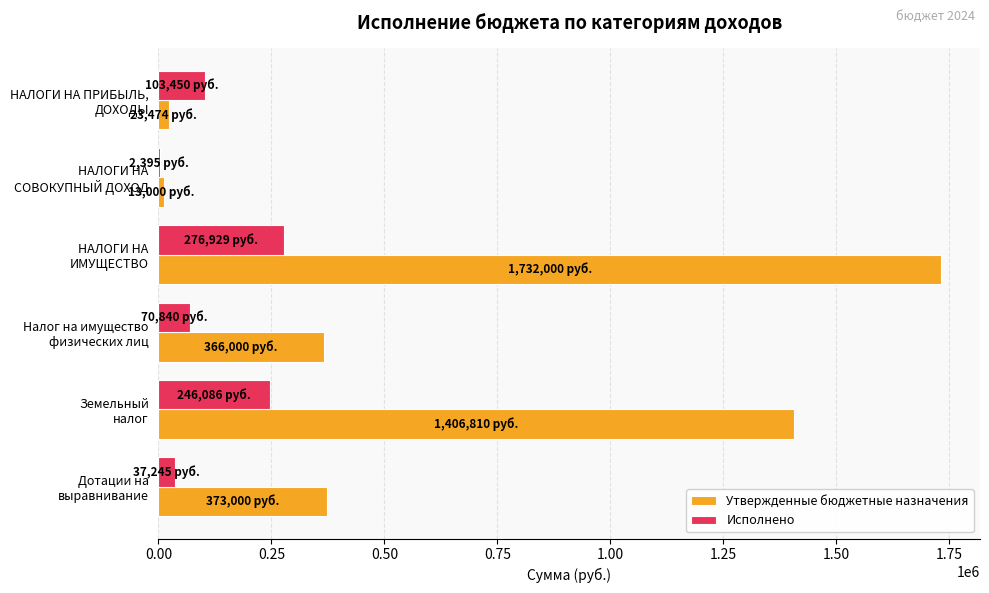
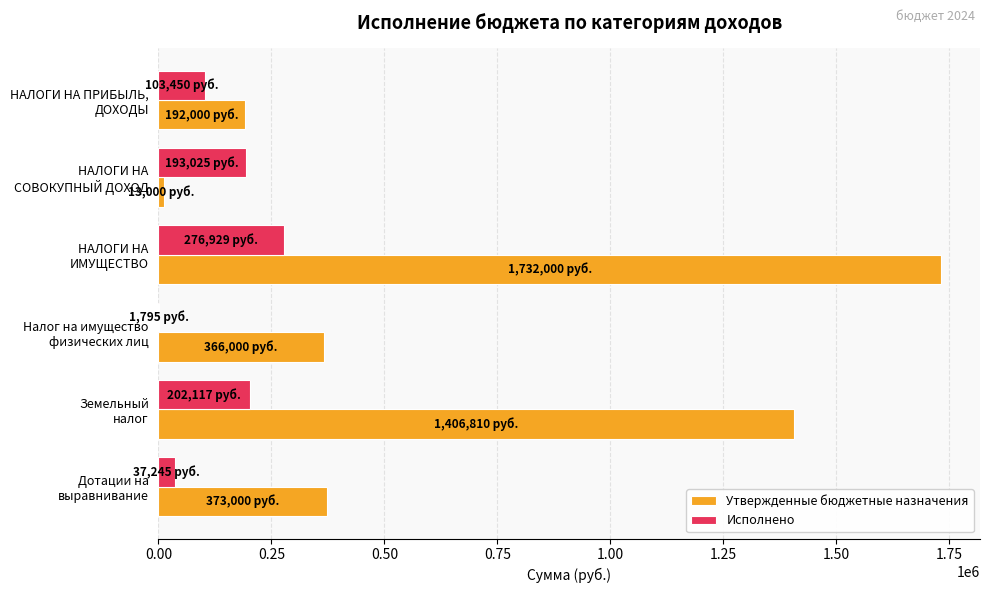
  {
    "Утвержденные бюджетные назначения": {
-     "НАЛОГИ НА ПРИБЫЛЬ, ДОХОДЫ": "23,474",
+     "НАЛОГИ НА ПРИБЫЛЬ, ДОХОДЫ": "192,000",
      "НАЛОГИ НА СОВОКУПНЫЙ ДОХОД": "13,000",
      "НАЛОГИ НА ИМУЩЕСТВО": "1,732,000",
      "Налог на имущество физических лиц": "366,000",
      "Земельный налог": "1,406,810",
      "Дотации на выравнивание": "373,000"
    },
    "Исполнено": {
      "НАЛОГИ НА ПРИБЫЛЬ, ДОХОДЫ": "103,450",
-     "НАЛОГИ НА СОВОКУПНЫЙ ДОХОД": "2,395",
+     "НАЛОГИ НА СОВОКУПНЫЙ ДОХОД": "193,025",
      "НАЛОГИ НА ИМУЩЕСТВО": "276,929",
-     "Налог на имущество физических лиц": "70,840",
-     "Земельный налог": "246,086",
+     "Налог на имущество физических лиц": "1,795",
+     "Земельный налог": "202,117",
      "Дотации на выравнивание": "37,245"
    }
  }
